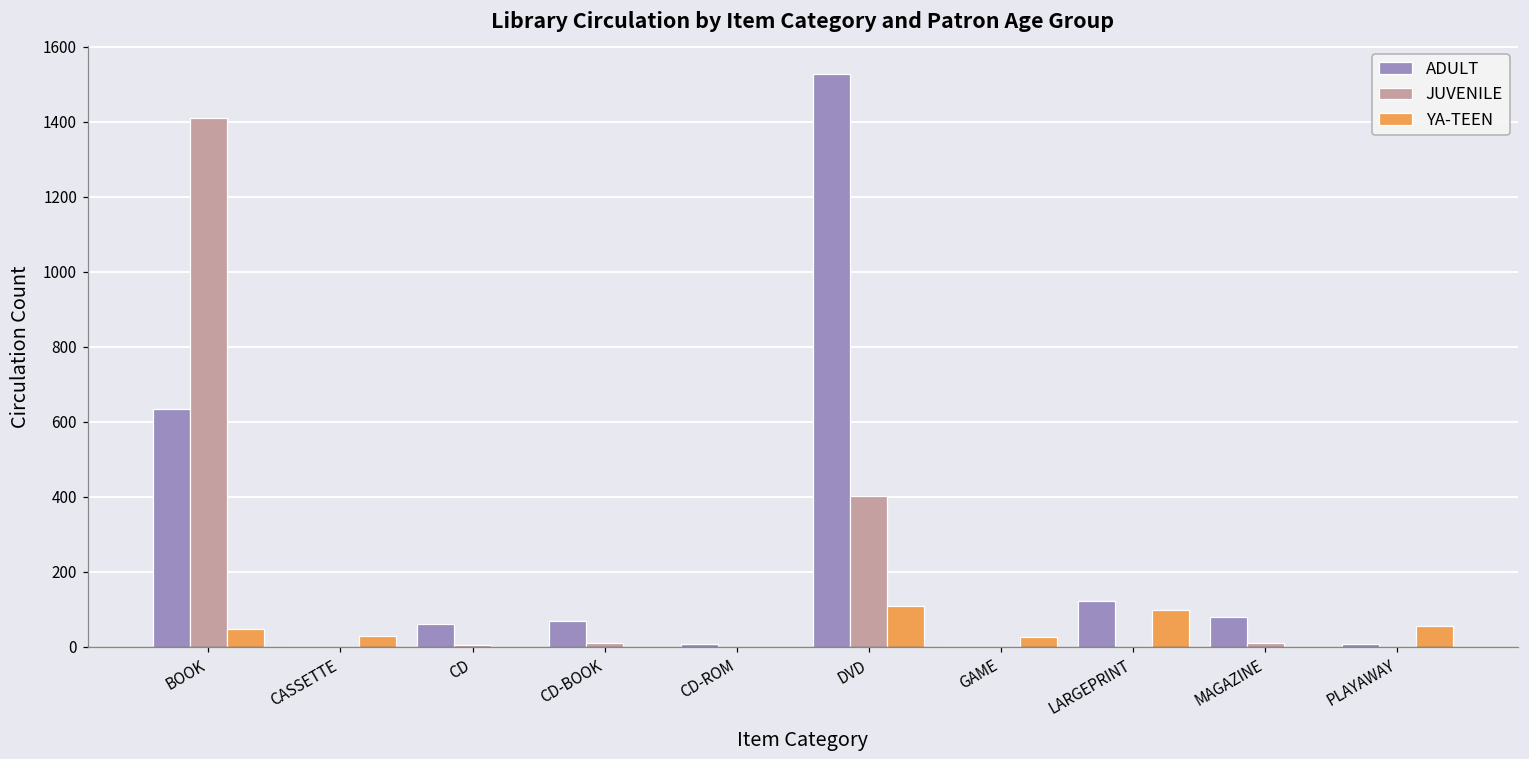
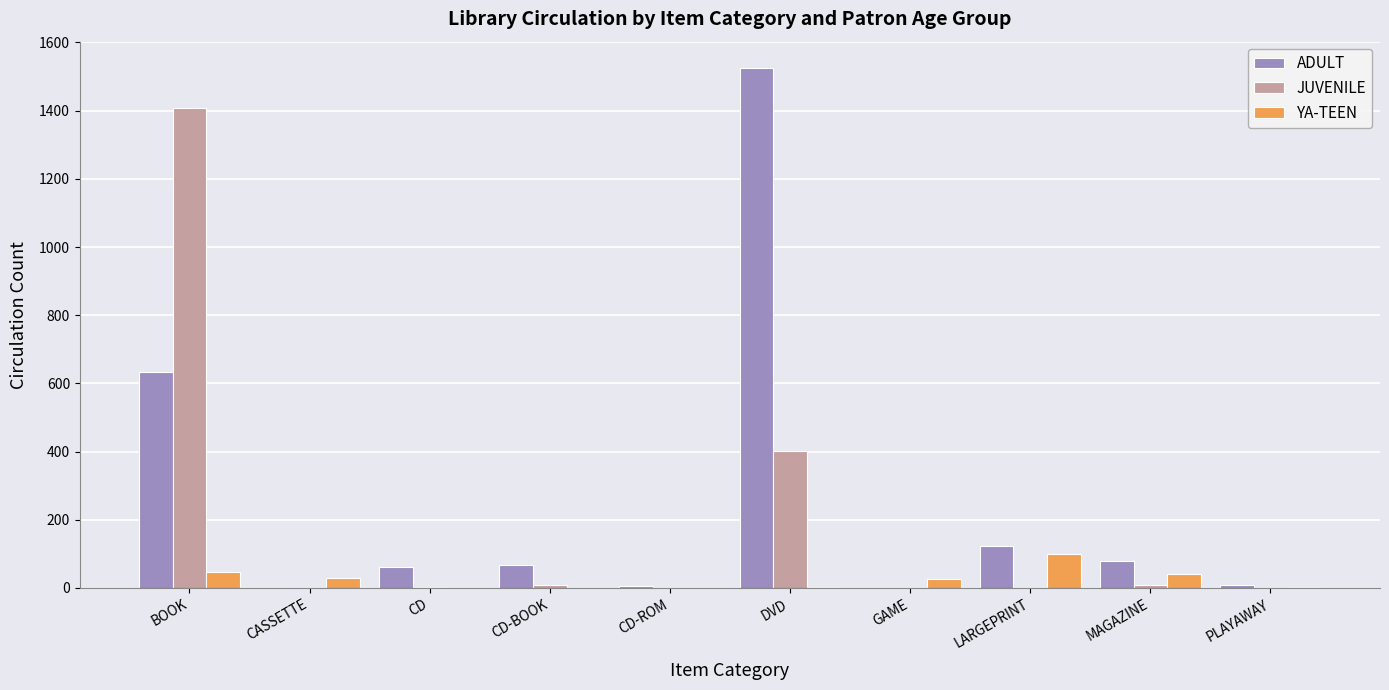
  {
    "YA-TEEN": {
      "BOOK": 50,
      "CASSETTE": 30,
      "CD": 0,
      "CD-BOOK": 0,
      "CD-ROM": 0,
-     "DVD": 110,
+     "DVD": 0,
      "GAME": 30,
      "LARGEPRINT": 100,
-     "MAGAZINE": 0,
-     "PLAYAWAY": 60
+     "MAGAZINE": 40,
+     "PLAYAWAY": 0
    }
  }
